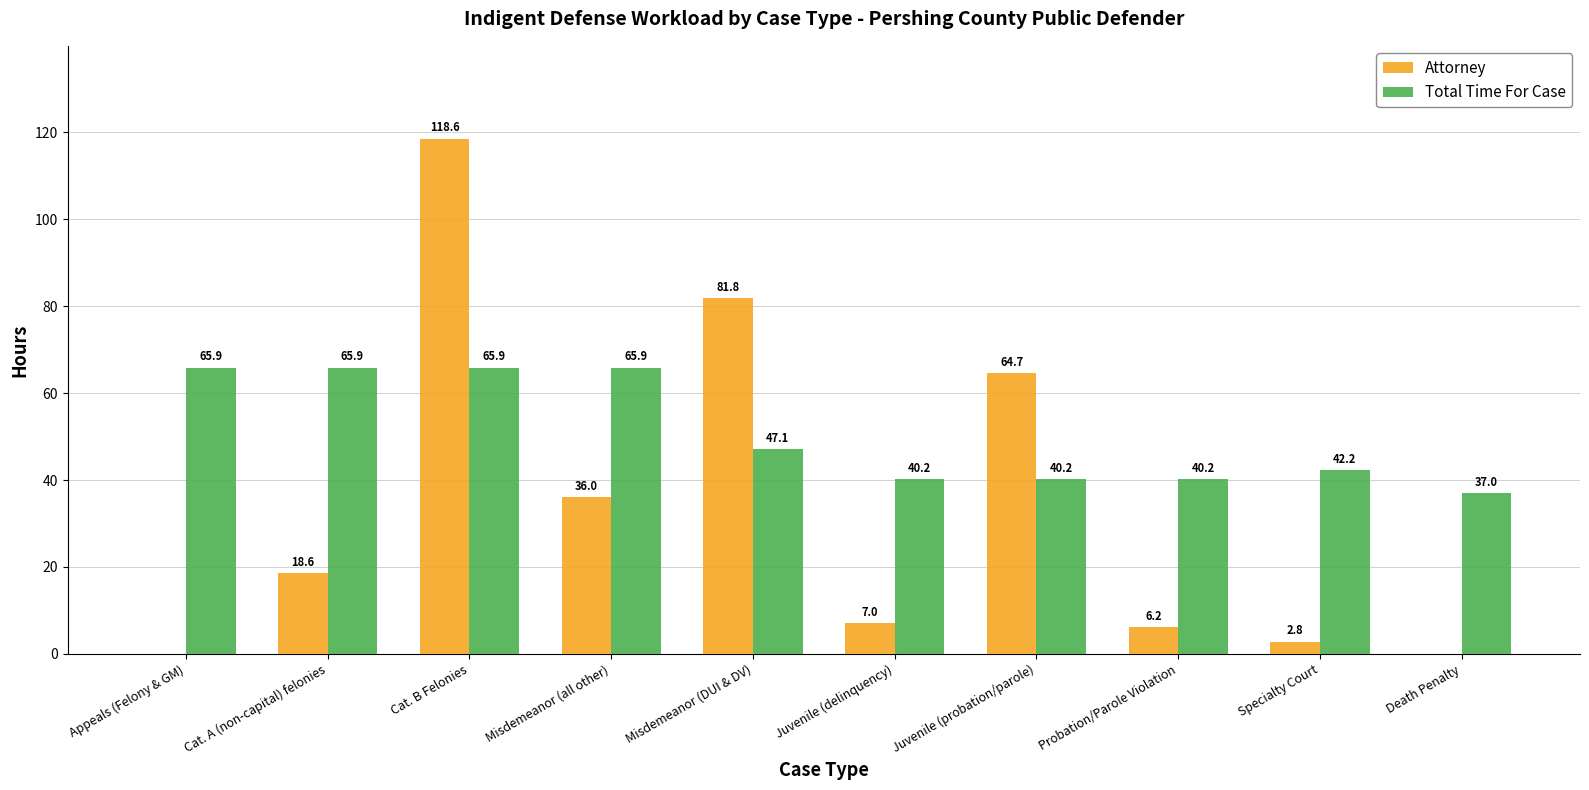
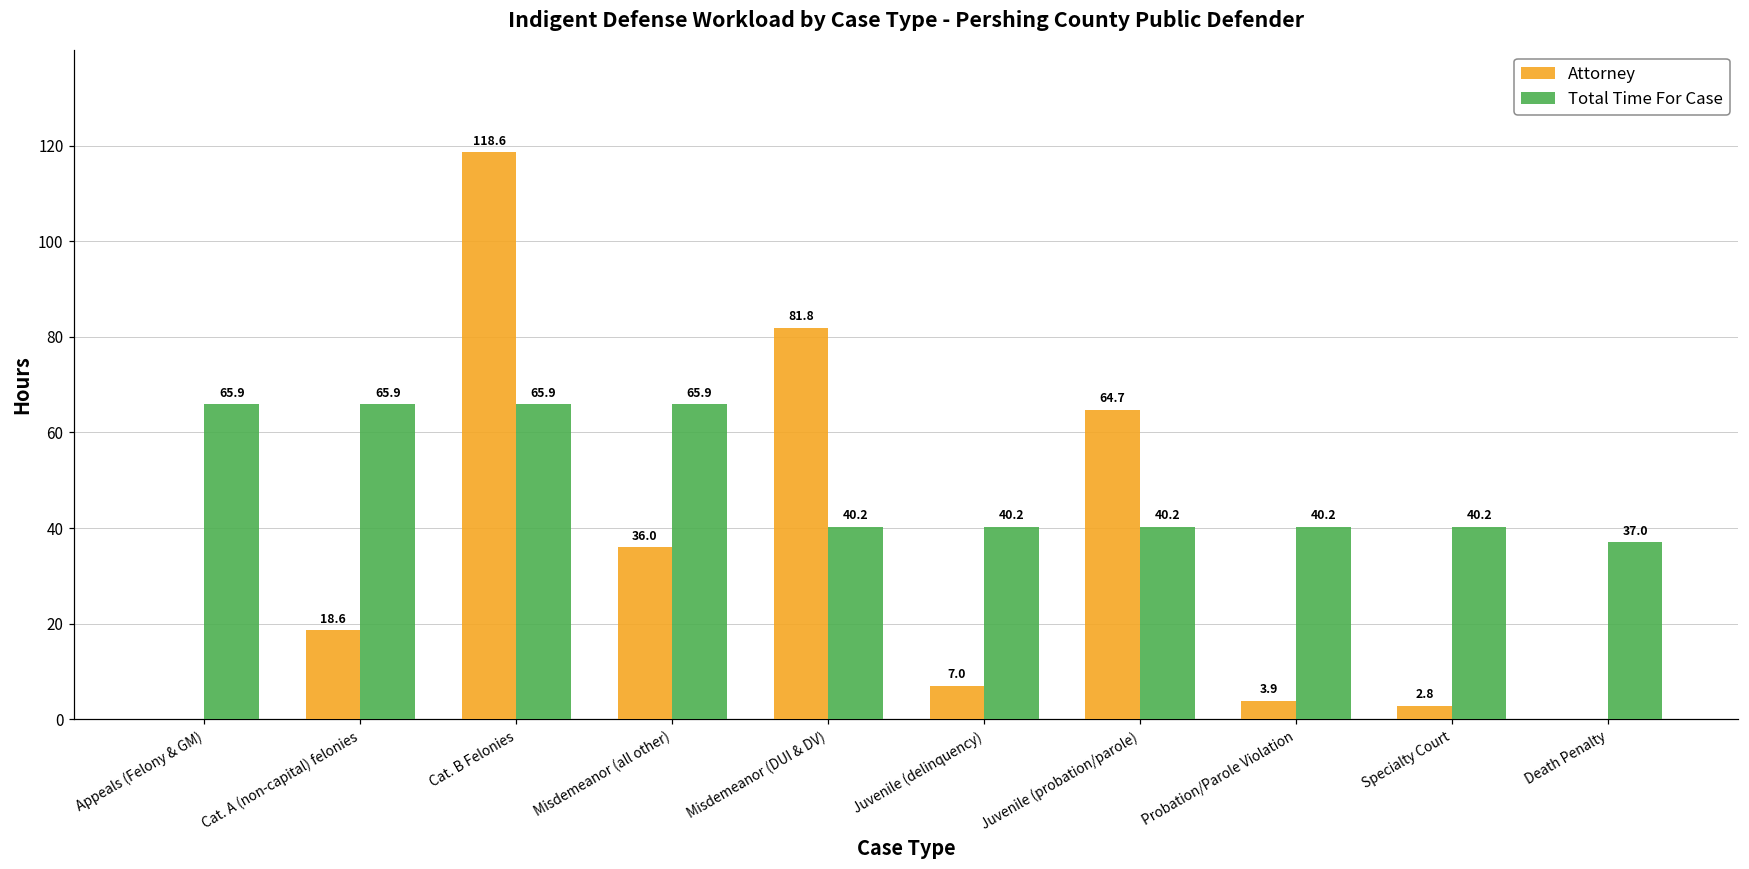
  {
    "Attorney": {
      "Cat. A (non-capital) felonies": 18.6,
      "Cat. B Felonies": 118.6,
      "Misdemeanor (all other)": 36.0,
      "Misdemeanor (DUI & DV)": 81.8,
      "Juvenile (delinquency)": 7.0,
      "Juvenile (probation/parole)": 64.7,
-     "Probation/Parole Violation": 6.2,
+     "Probation/Parole Violation": 3.9,
      "Specialty Court": 2.8
    },
    "Total Time For Case": {
      "Appeals (Felony & GM)": 65.9,
      "Cat. A (non-capital) felonies": 65.9,
      "Cat. B Felonies": 65.9,
      "Misdemeanor (all other)": 65.9,
-     "Misdemeanor (DUI & DV)": 47.1,
+     "Misdemeanor (DUI & DV)": 40.2,
      "Juvenile (delinquency)": 40.2,
      "Juvenile (probation/parole)": 40.2,
      "Probation/Parole Violation": 40.2,
-     "Specialty Court": 42.2,
+     "Specialty Court": 40.2,
      "Death Penalty": 37.0
    }
  }
